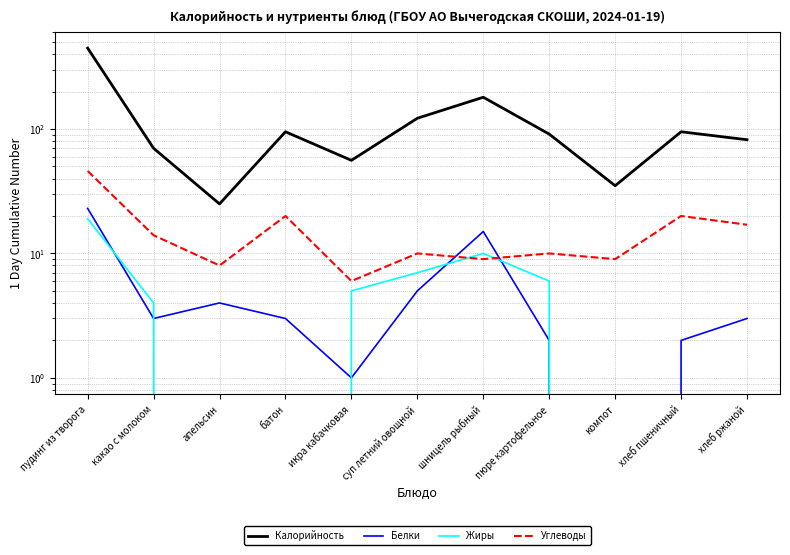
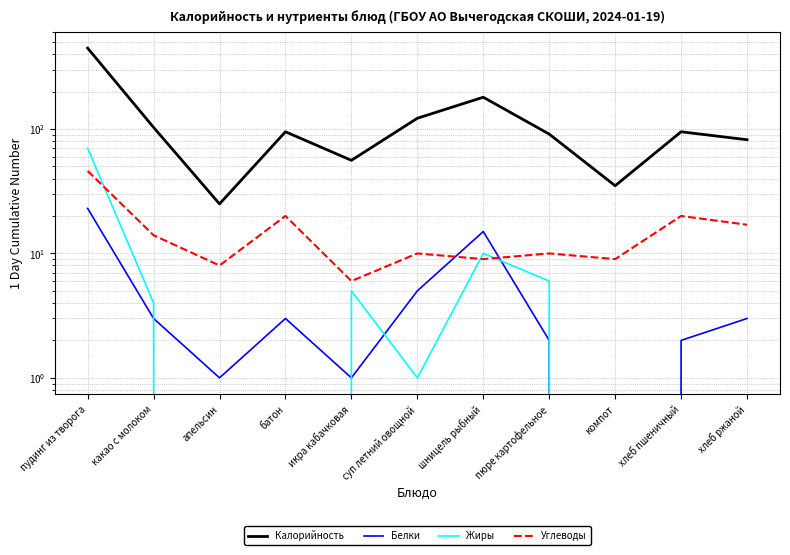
  {
    "Калорийность": {
      "пудинг из творога": 450,
-     "какао с молоком": 70,
+     "какао с молоком": 100,
      "апельсин": 25,
      "батон": 100,
      "икра кабачковая": 60,
      "суп летний овощной": 120,
      "шницель рыбный": 180,
      "пюре картофельное": 90,
      "компот": 35,
      "хлеб пшеничный": 100,
      "хлеб ржаной": 80
    },
    "Белки": {
      "пудинг из творога": 23,
      "какао с молоком": 3,
-     "апельсин": 4,
+     "апельсин": 1,
      "батон": 3,
      "икра кабачковая": 1,
      "суп летний овощной": 5,
      "шницель рыбный": 15,
      "пюре картофельное": 2,
      "хлеб пшеничный": 2,
      "хлеб ржаной": 3
    },
    "Жиры": {
-     "пудинг из творога": 19,
+     "пудинг из творога": 70,
      "какао с молоком": 4,
      "икра кабачковая": 5,
-     "суп летний овощной": 7,
+     "суп летний овощной": 1,
      "шницель рыбный": 10,
      "пюре картофельное": 6
    },
    "Углеводы": {
      "пудинг из творога": 46,
      "какао с молоком": 14,
      "апельсин": 8,
      "батон": 20,
      "икра кабачковая": 6,
      "суп летний овощной": 10,
      "шницель рыбный": 9,
      "пюре картофельное": 10,
      "компот": 9,
      "хлеб пшеничный": 20,
      "хлеб ржаной": 17
    }
  }
